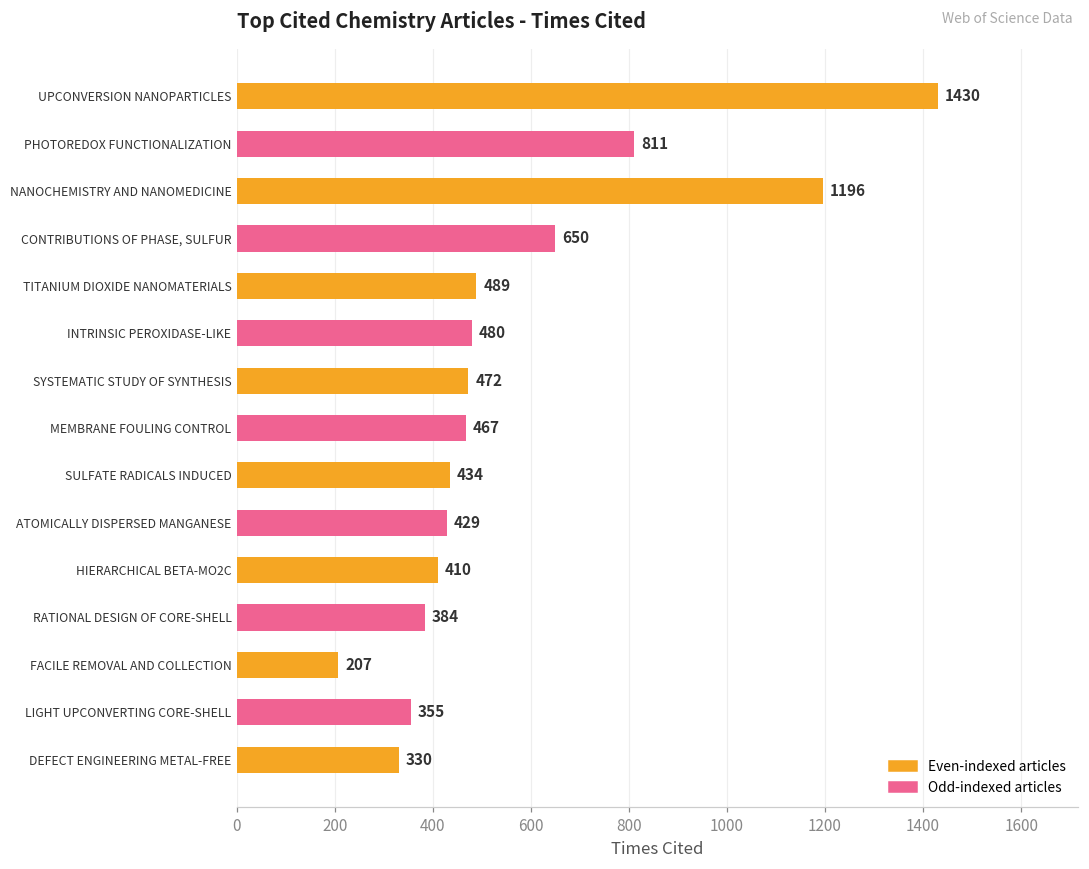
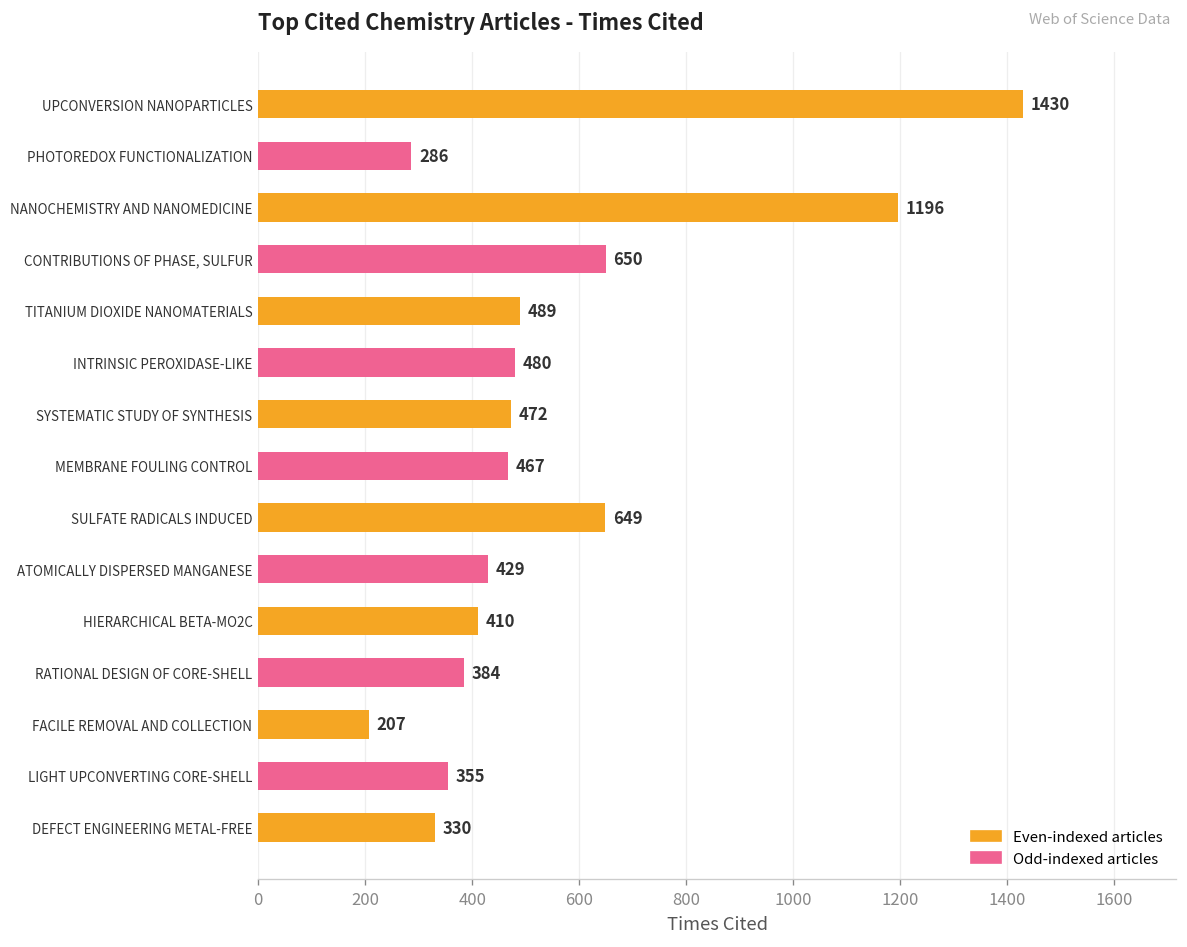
  {
    "UPCONVERSION NANOPARTICLES": 1430,
-   "PHOTOREDOX FUNCTIONALIZATION": 811,
+   "PHOTOREDOX FUNCTIONALIZATION": 286,
    "NANOCHEMISTRY AND NANOMEDICINE": 1196,
    "CONTRIBUTIONS OF PHASE, SULFUR": 650,
    "TITANIUM DIOXIDE NANOMATERIALS": 489,
    "INTRINSIC PEROXIDASE-LIKE": 480,
    "SYSTEMATIC STUDY OF SYNTHESIS": 472,
    "MEMBRANE FOULING CONTROL": 467,
-   "SULFATE RADICALS INDUCED": 434,
+   "SULFATE RADICALS INDUCED": 649,
    "ATOMICALLY DISPERSED MANGANESE": 429,
    "HIERARCHICAL BETA-MO2C": 410,
    "RATIONAL DESIGN OF CORE-SHELL": 384,
    "FACILE REMOVAL AND COLLECTION": 207,
    "LIGHT UPCONVERTING CORE-SHELL": 355,
    "DEFECT ENGINEERING METAL-FREE": 330
  }
